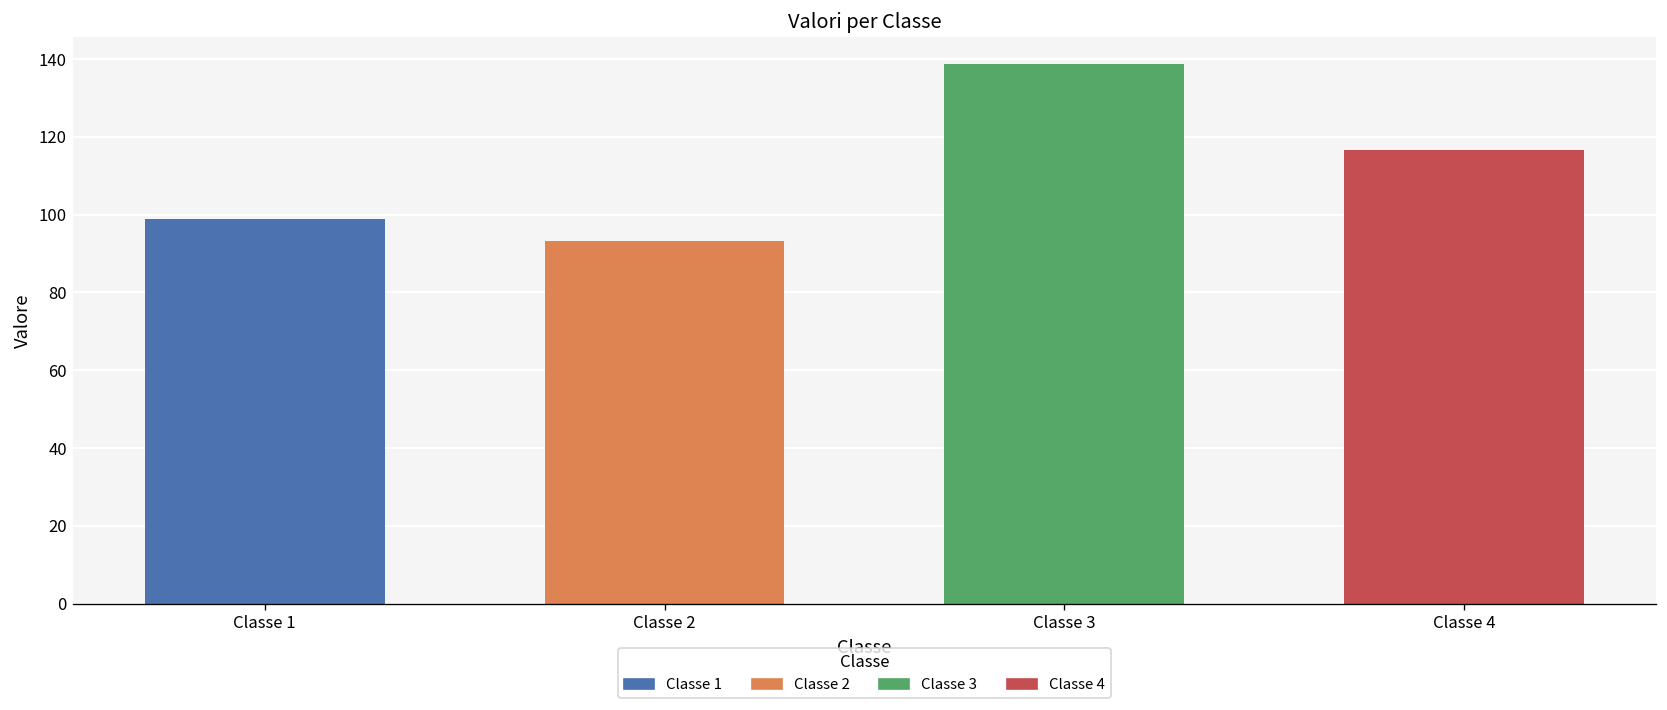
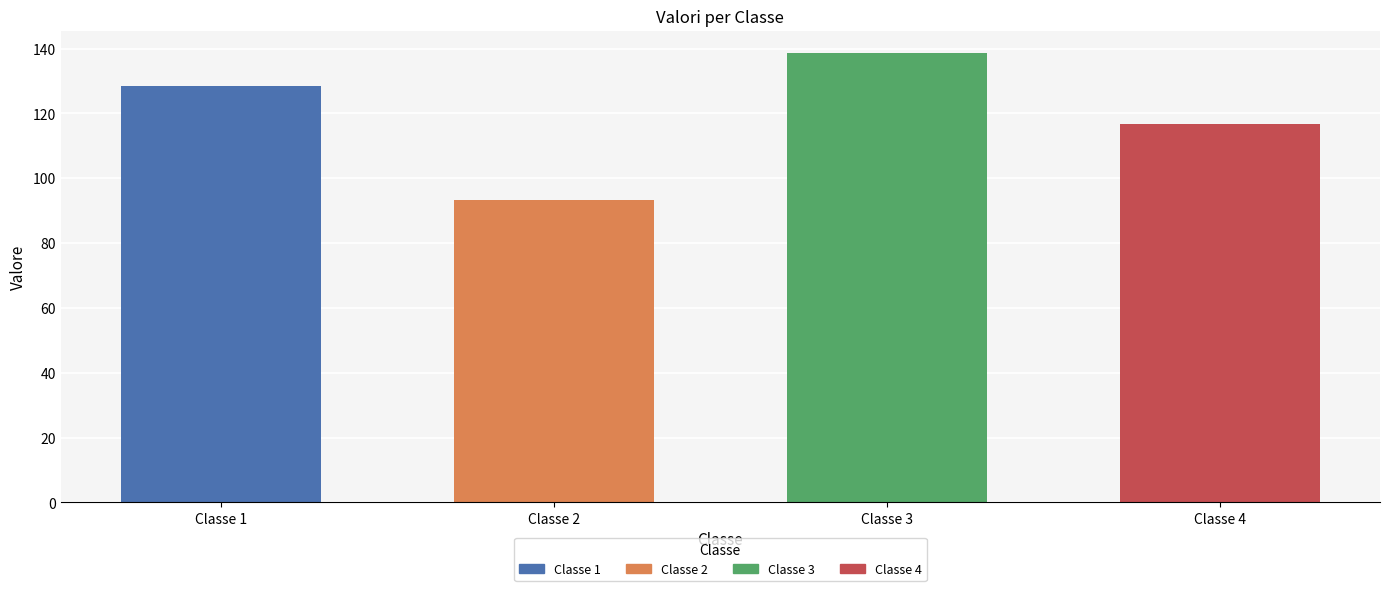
  {
-   "Classe 1": 99,
+   "Classe 1": 128,
    "Classe 2": 93,
    "Classe 3": 139,
    "Classe 4": 117
  }
